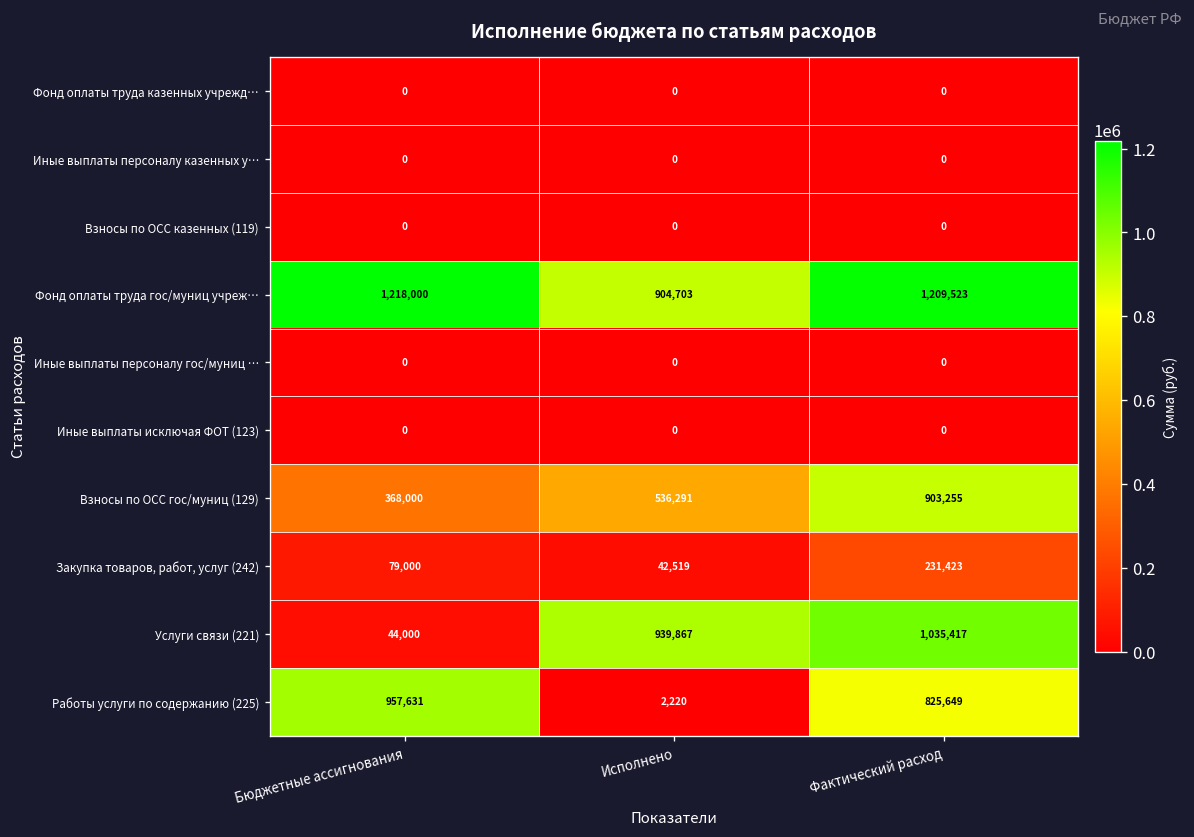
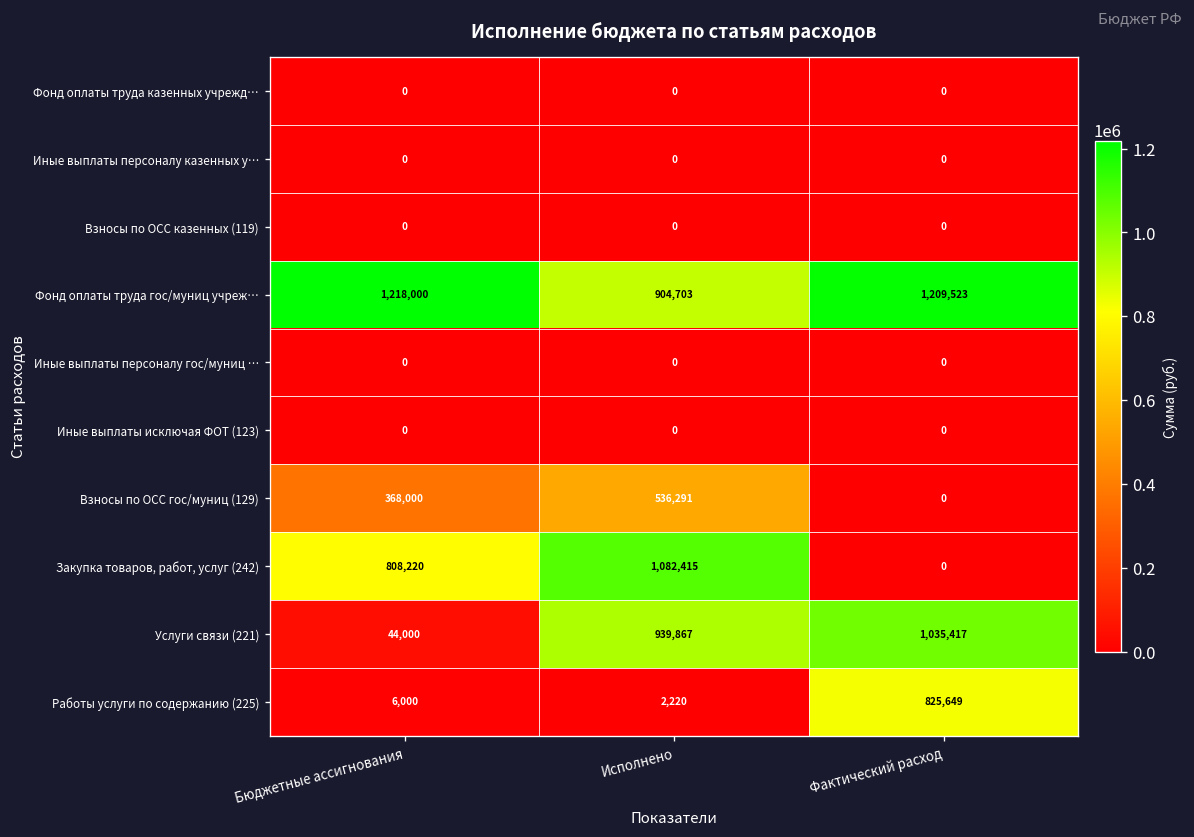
  {
    "Фонд оплаты труда казенных учрежд…": {
      "Бюджетные ассигнования": "0",
      "Исполнено": "0",
      "Фактический расход": "0"
    },
    "Иные выплаты персоналу казенных у…": {
      "Бюджетные ассигнования": "0",
      "Исполнено": "0",
      "Фактический расход": "0"
    },
    "Взносы по ОСС казенных (119)": {
      "Бюджетные ассигнования": "0",
      "Исполнено": "0",
      "Фактический расход": "0"
    },
    "Фонд оплаты труда гос/муниц учреж…": {
      "Бюджетные ассигнования": "1,218,000",
      "Исполнено": "904,703",
      "Фактический расход": "1,209,523"
    },
    "Иные выплаты персоналу гос/муниц …": {
      "Бюджетные ассигнования": "0",
      "Исполнено": "0",
      "Фактический расход": "0"
    },
    "Иные выплаты исключая ФОТ (123)": {
      "Бюджетные ассигнования": "0",
      "Исполнено": "0",
      "Фактический расход": "0"
    },
    "Взносы по ОСС гос/муниц (129)": {
      "Бюджетные ассигнования": "368,000",
      "Исполнено": "536,291",
-     "Фактический расход": "903,255"
+     "Фактический расход": "0"
    },
    "Закупка товаров, работ, услуг (242)": {
-     "Бюджетные ассигнования": "79,000",
-     "Исполнено": "42,519",
-     "Фактический расход": "231,423"
+     "Бюджетные ассигнования": "808,220",
+     "Исполнено": "1,082,415",
+     "Фактический расход": "0"
    },
    "Услуги связи (221)": {
      "Бюджетные ассигнования": "44,000",
      "Исполнено": "939,867",
      "Фактический расход": "1,035,417"
    },
    "Работы услуги по содержанию (225)": {
-     "Бюджетные ассигнования": "957,631",
+     "Бюджетные ассигнования": "6,000",
      "Исполнено": "2,220",
      "Фактический расход": "825,649"
    }
  }
